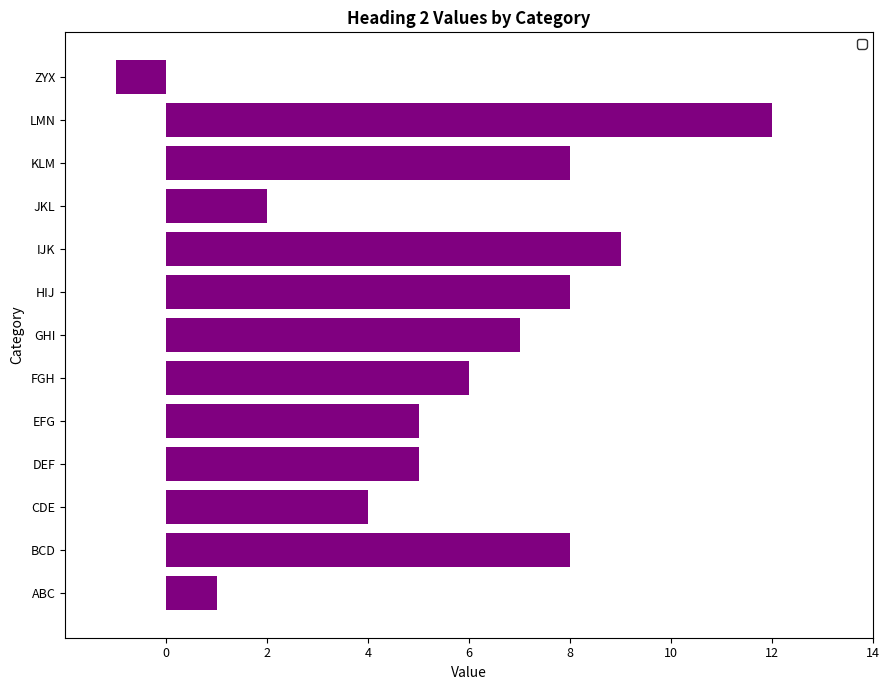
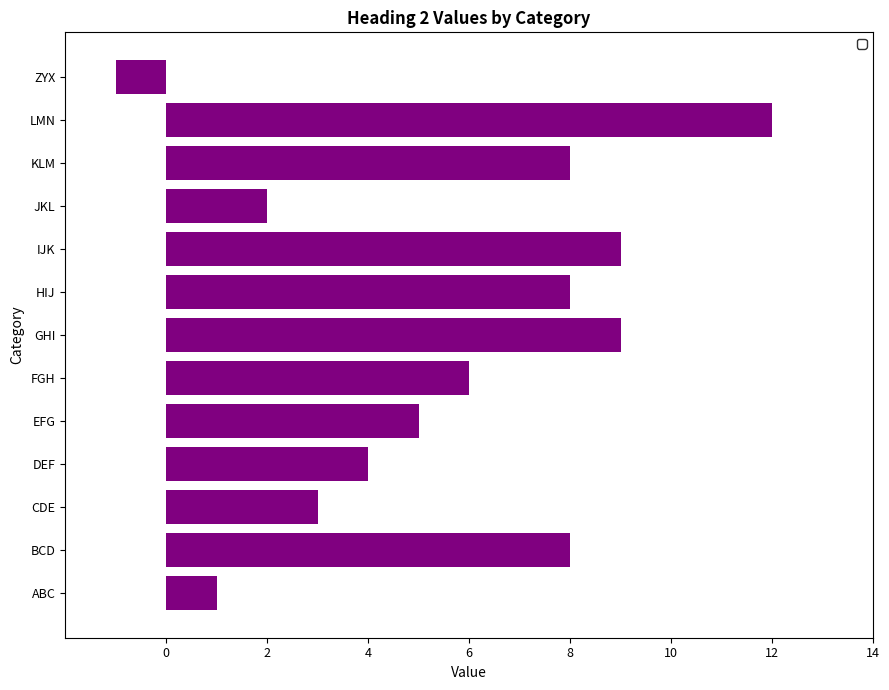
  {
    "ZYX": -1,
    "LMN": 12,
    "KLM": 8,
    "JKL": 2,
    "IJK": 9,
    "HIJ": 8,
-   "GHI": 7,
+   "GHI": 9,
    "FGH": 6,
    "EFG": 5,
-   "DEF": 5,
-   "CDE": 4,
+   "DEF": 4,
+   "CDE": 3,
    "BCD": 8,
    "ABC": 1
  }
